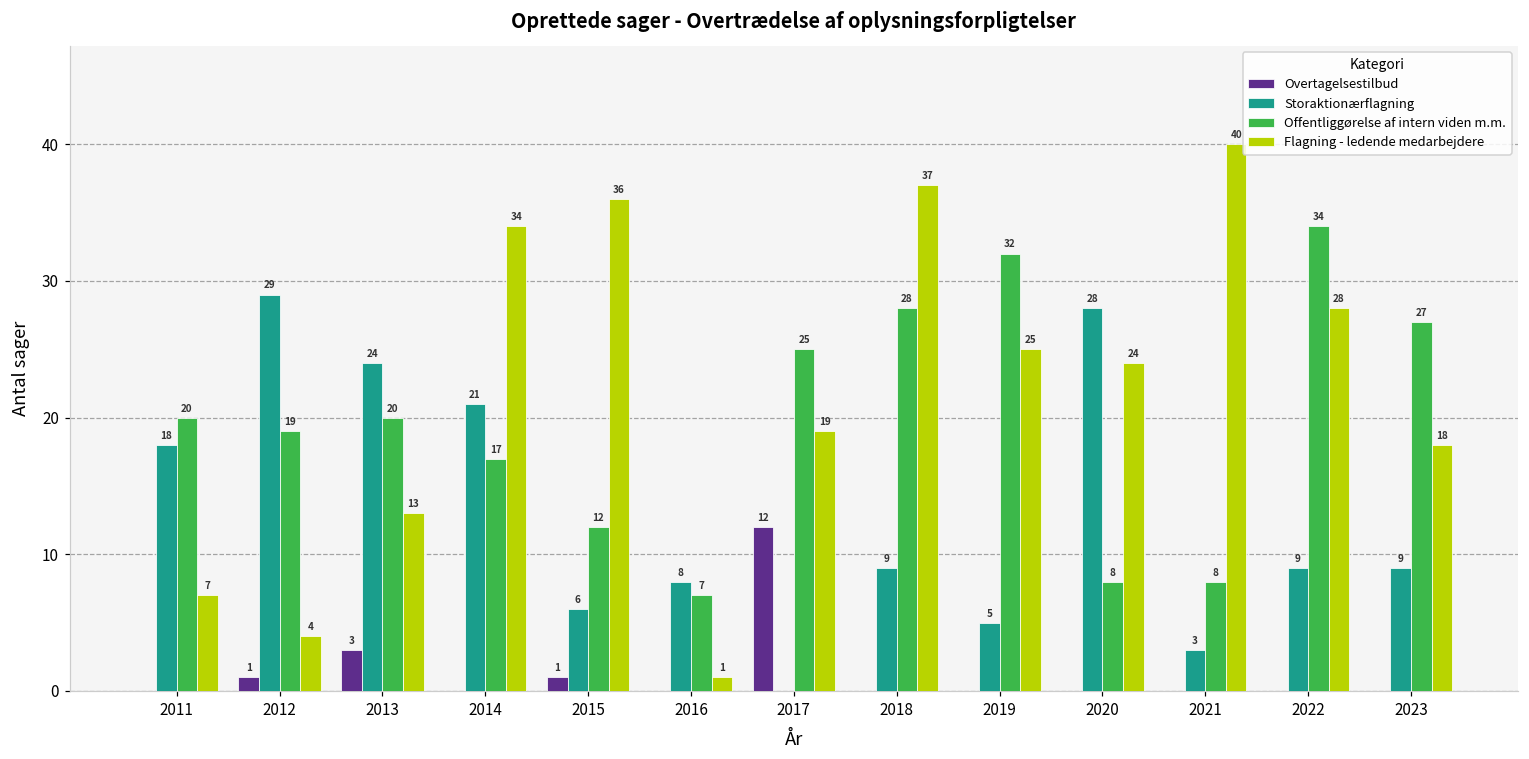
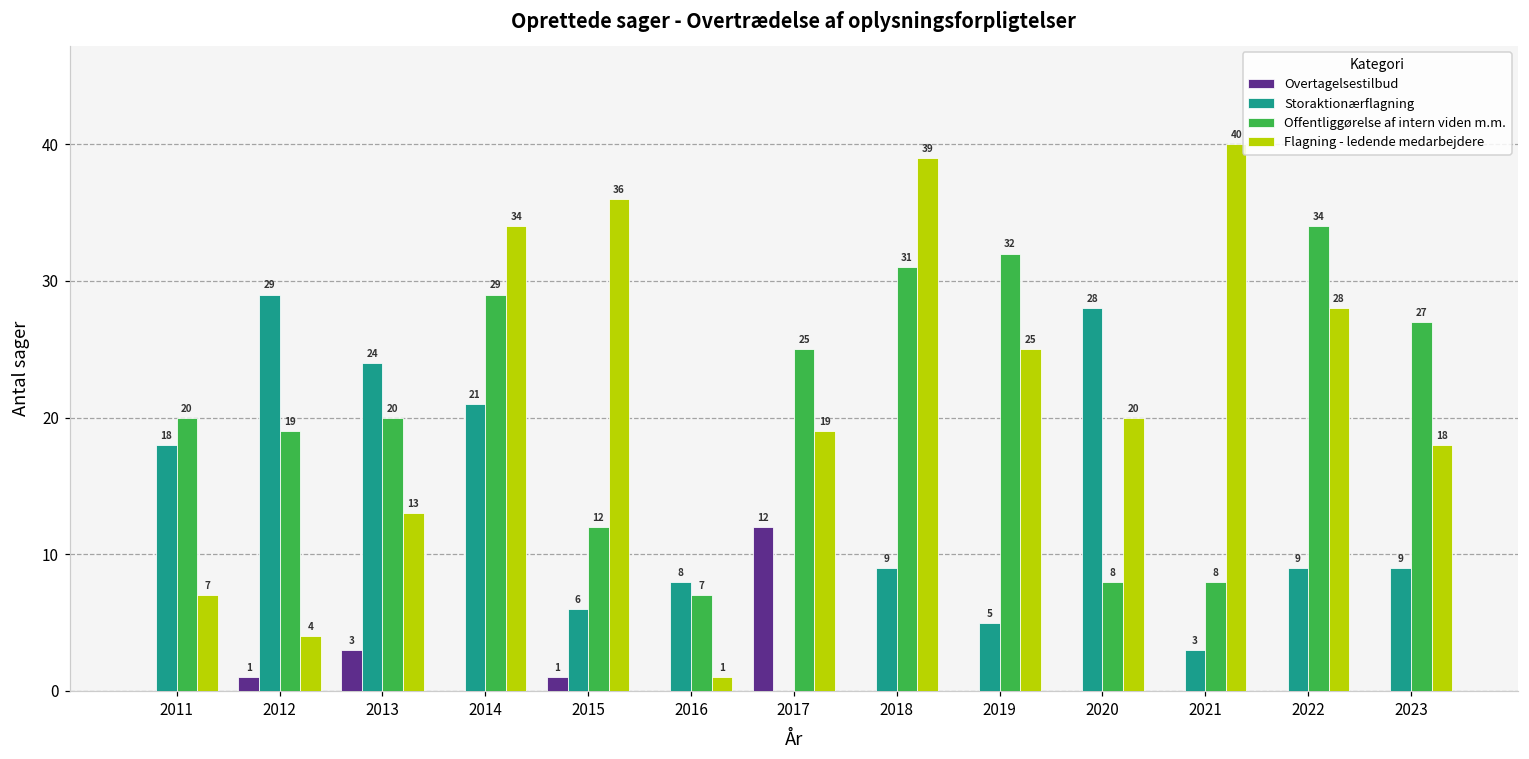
  {
    "Overtagelsestilbud": {
      "2012": 1,
      "2013": 3,
      "2015": 1,
      "2017": 12
    },
    "Storaktionærflagning": {
      "2011": 18,
      "2012": 29,
      "2013": 24,
      "2014": 21,
      "2015": 6,
      "2016": 8,
      "2018": 9,
      "2019": 5,
      "2020": 28,
      "2021": 3,
      "2022": 9,
      "2023": 9
    },
    "Offentliggørelse af intern viden m.m.": {
      "2011": 20,
      "2012": 19,
      "2013": 20,
-     "2014": 17,
+     "2014": 29,
      "2015": 12,
      "2016": 7,
      "2017": 25,
-     "2018": 28,
+     "2018": 31,
      "2019": 32,
      "2020": 8,
      "2021": 8,
      "2022": 34,
      "2023": 27
    },
    "Flagning - ledende medarbejdere": {
      "2011": 7,
      "2012": 4,
      "2013": 13,
      "2014": 34,
      "2015": 36,
      "2016": 1,
      "2017": 19,
-     "2018": 37,
+     "2018": 39,
      "2019": 25,
-     "2020": 24,
+     "2020": 20,
      "2021": 40,
      "2022": 28,
      "2023": 18
    }
  }
